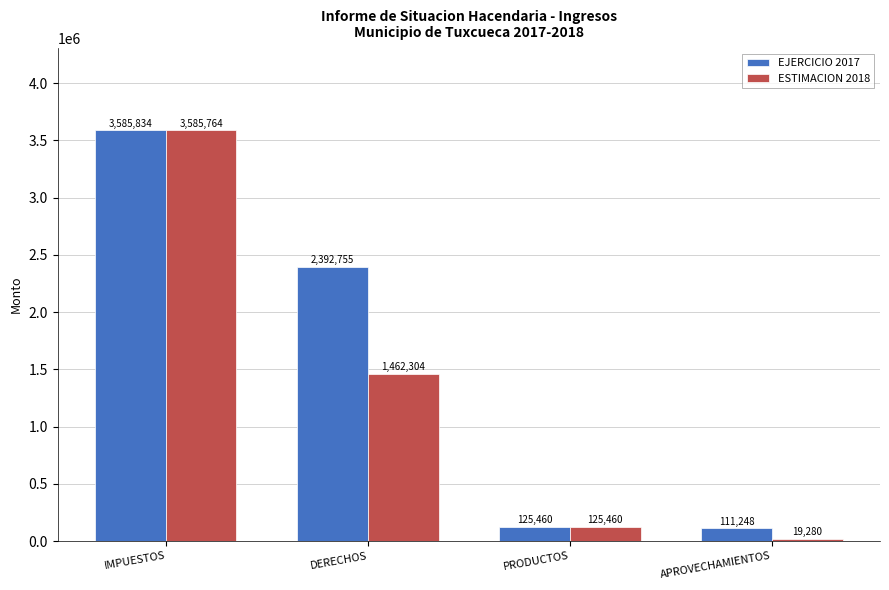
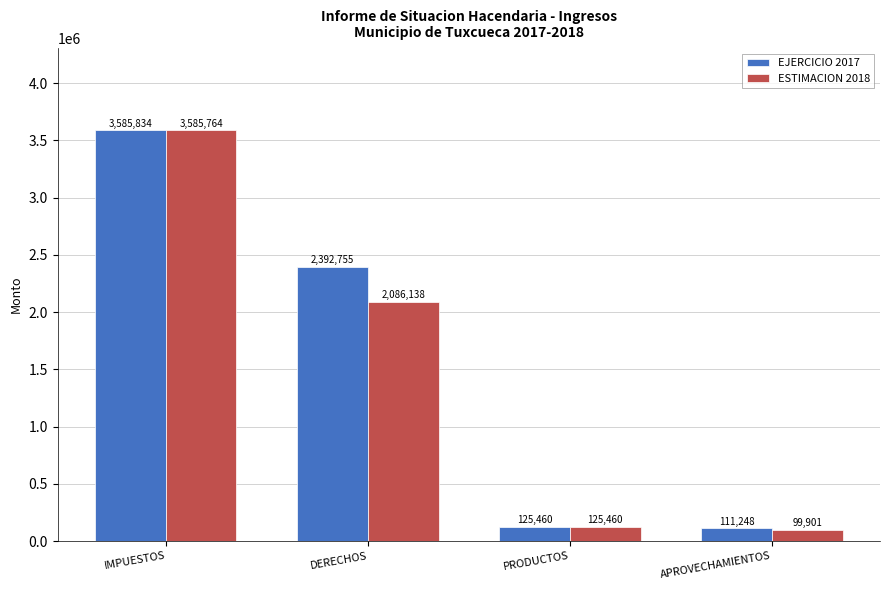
  {
    "EJERCICIO 2017": {
      "IMPUESTOS": "3,585,834",
      "DERECHOS": "2,392,755",
      "PRODUCTOS": "125,460",
      "APROVECHAMIENTOS": "111,248"
    },
    "ESTIMACION 2018": {
-     "DERECHOS": "1,462,304",
+     "DERECHOS": "2,086,138",
      "PRODUCTOS": "125,460",
-     "APROVECHAMIENTOS": "19,280"
+     "APROVECHAMIENTOS": "99,901"
    }
  }
